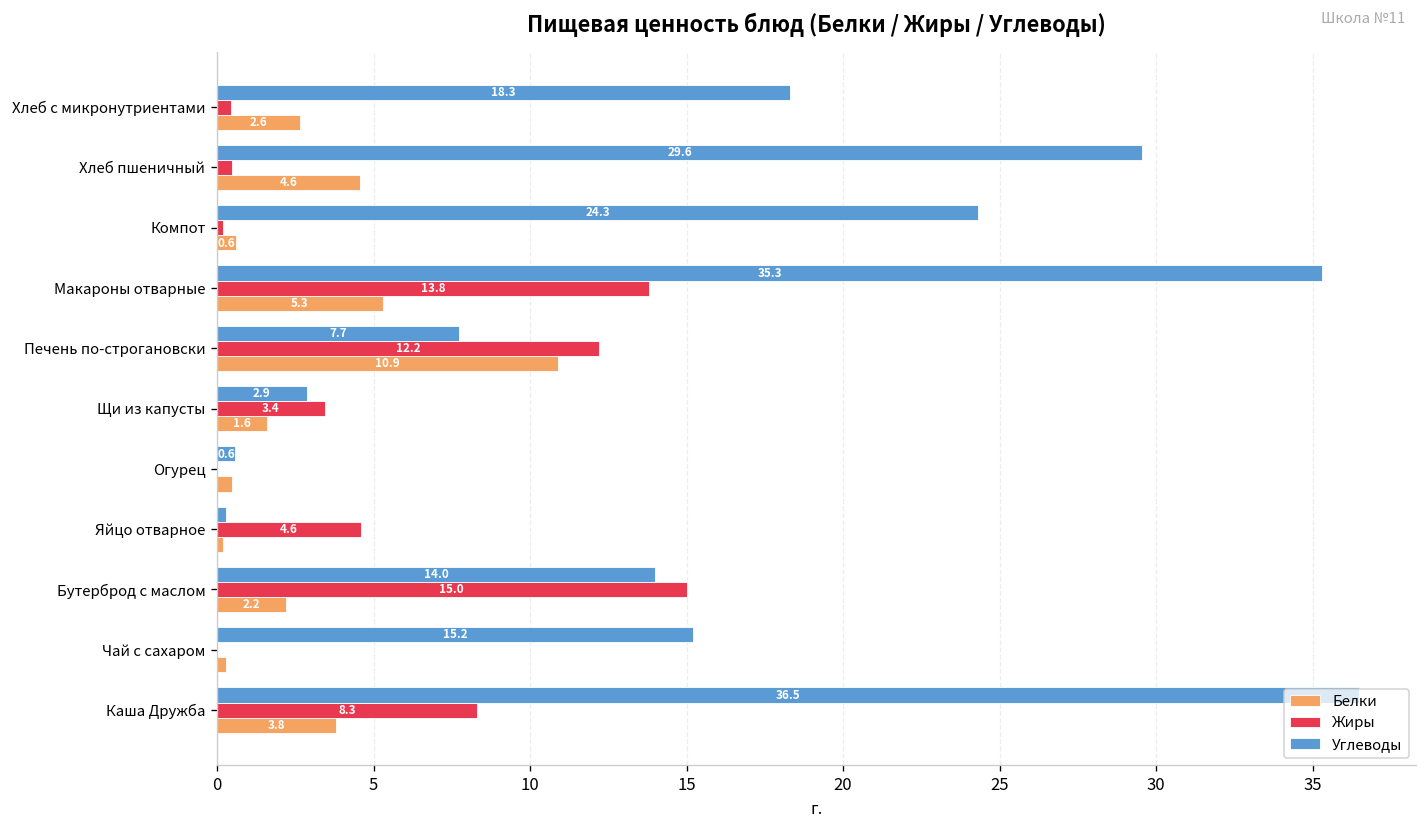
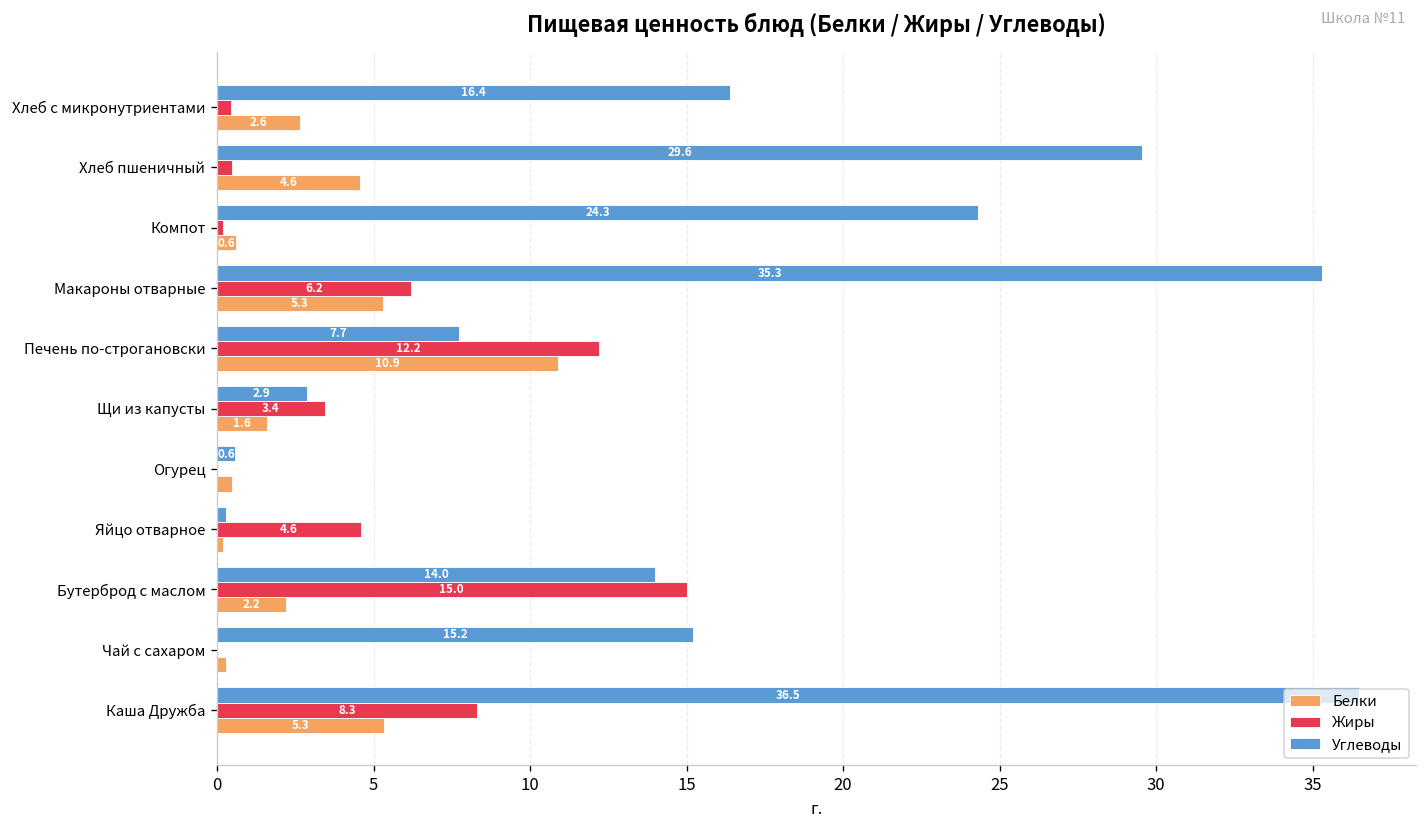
  {
    "Белки": {
      "Хлеб с микронутриентами": 2.6,
      "Хлеб пшеничный": 4.6,
      "Компот": 0.6,
      "Макароны отварные": 5.3,
      "Печень по-строгановски": 10.9,
      "Щи из капусты": 1.6,
      "Бутерброд с маслом": 2.2,
-     "Каша Дружба": 3.8
+     "Каша Дружба": 5.3
    },
    "Жиры": {
-     "Макароны отварные": 13.8,
+     "Макароны отварные": 6.2,
      "Печень по-строгановски": 12.2,
      "Щи из капусты": 3.4,
      "Яйцо отварное": 4.6,
      "Бутерброд с маслом": 15.0,
      "Каша Дружба": 8.3
    },
    "Углеводы": {
-     "Хлеб с микронутриентами": 18.3,
+     "Хлеб с микронутриентами": 16.4,
      "Хлеб пшеничный": 29.6,
      "Компот": 24.3,
      "Макароны отварные": 35.3,
      "Печень по-строгановски": 7.7,
      "Щи из капусты": 2.9,
      "Огурец": 0.6,
      "Бутерброд с маслом": 14.0,
      "Чай с сахаром": 15.2
    }
  }
